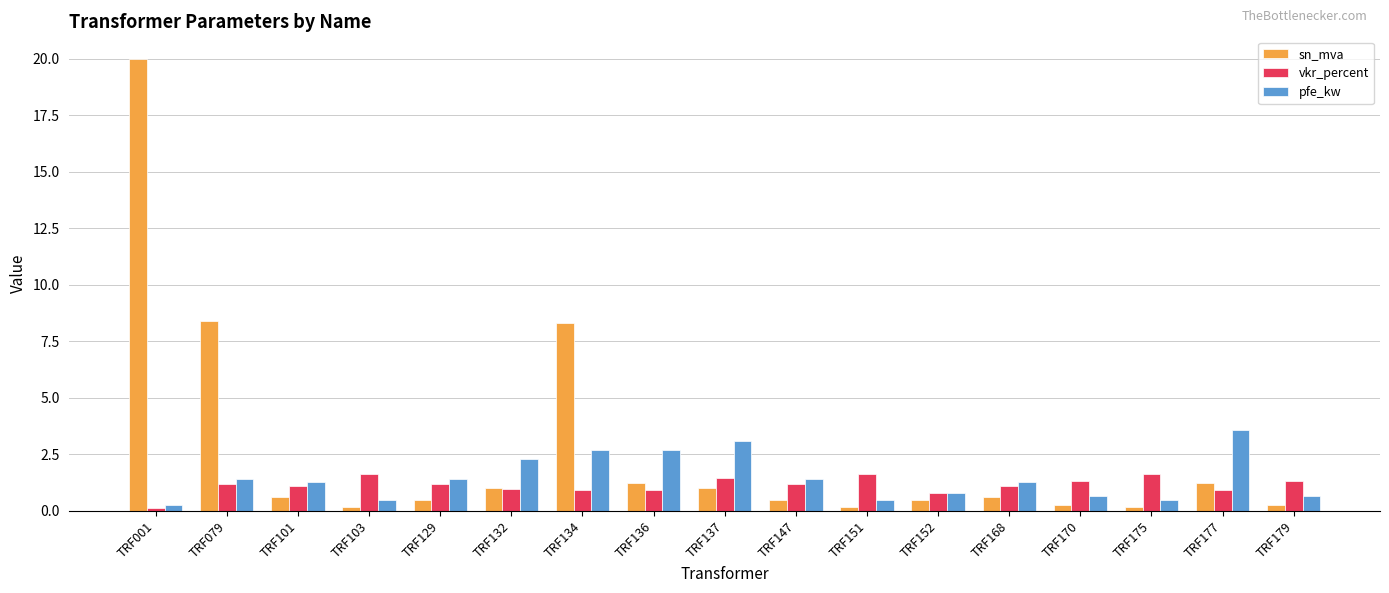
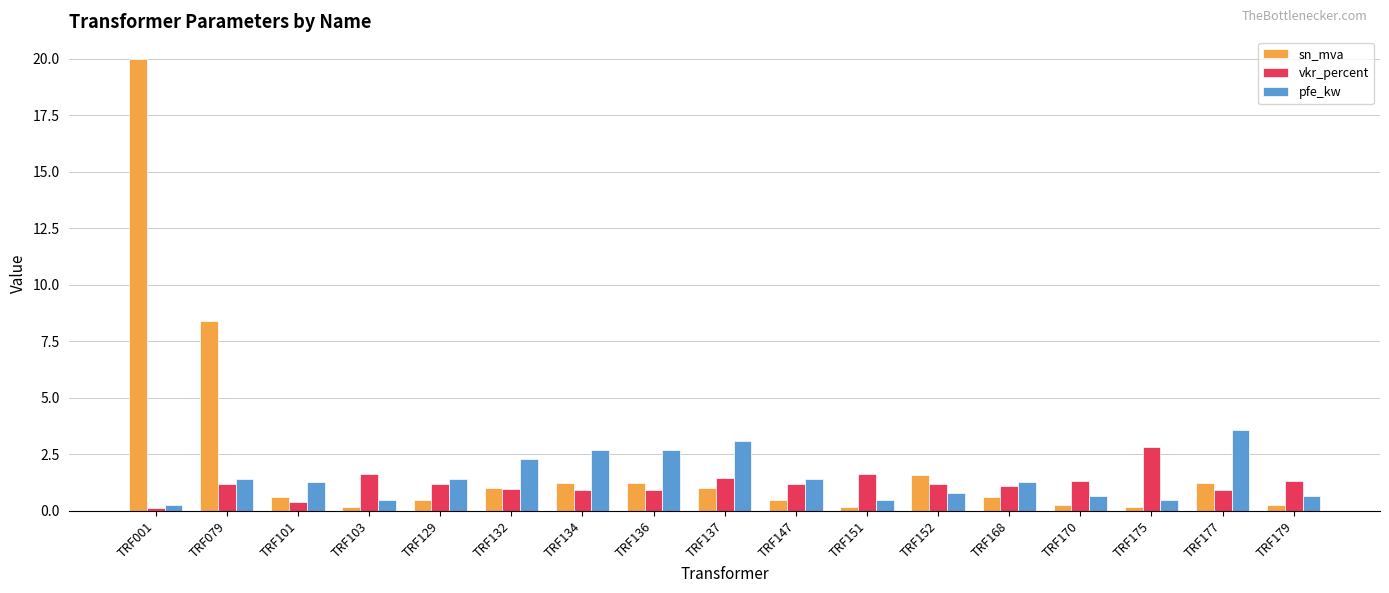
  {
    "sn_mva": {
      "TRF001": 20.0,
      "TRF079": 8.4,
      "TRF101": 0.6,
      "TRF103": 0.2,
      "TRF129": 0.5,
      "TRF132": 1.0,
-     "TRF134": 8.3,
+     "TRF134": 1.3,
      "TRF136": 1.3,
      "TRF137": 1.0,
      "TRF147": 0.5,
      "TRF151": 0.2,
-     "TRF152": 0.5,
+     "TRF152": 1.6,
      "TRF168": 0.6,
      "TRF170": 0.3,
      "TRF175": 0.2,
      "TRF177": 1.3,
      "TRF179": 0.3
    },
    "vkr_percent": {
      "TRF001": 0.1,
      "TRF079": 1.2,
-     "TRF101": 1.1,
+     "TRF101": 0.4,
      "TRF103": 1.6,
      "TRF129": 1.2,
      "TRF132": 1.0,
      "TRF134": 0.9,
      "TRF136": 0.9,
      "TRF137": 1.5,
      "TRF147": 1.2,
      "TRF151": 1.6,
-     "TRF152": 0.8,
+     "TRF152": 1.2,
      "TRF168": 1.1,
      "TRF170": 1.3,
-     "TRF175": 1.6,
+     "TRF175": 2.8,
      "TRF177": 0.9,
      "TRF179": 1.3
    },
    "pfe_kw": {
      "TRF001": 0.3,
      "TRF079": 1.4,
      "TRF101": 1.3,
      "TRF103": 0.5,
      "TRF129": 1.4,
      "TRF132": 2.3,
      "TRF134": 2.7,
      "TRF136": 2.7,
      "TRF137": 3.1,
      "TRF147": 1.4,
      "TRF151": 0.5,
      "TRF152": 0.8,
      "TRF168": 1.3,
      "TRF170": 0.7,
      "TRF175": 0.5,
      "TRF177": 3.6,
      "TRF179": 0.7
    }
  }
